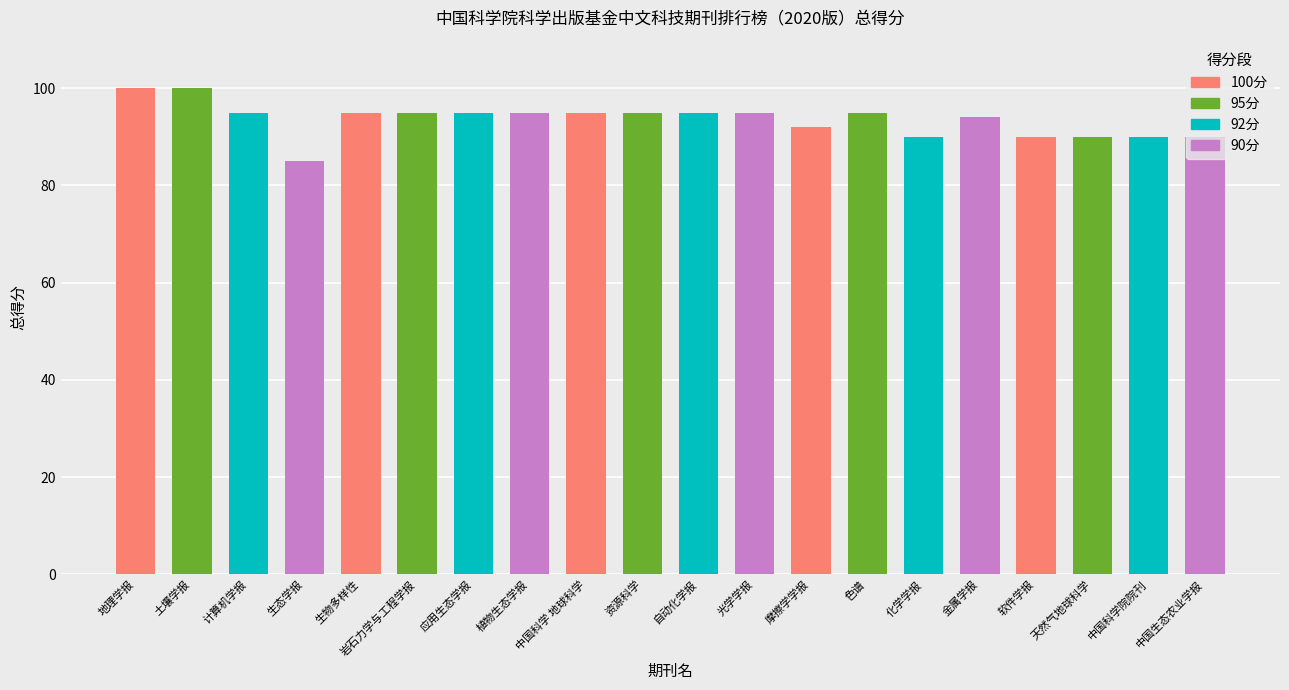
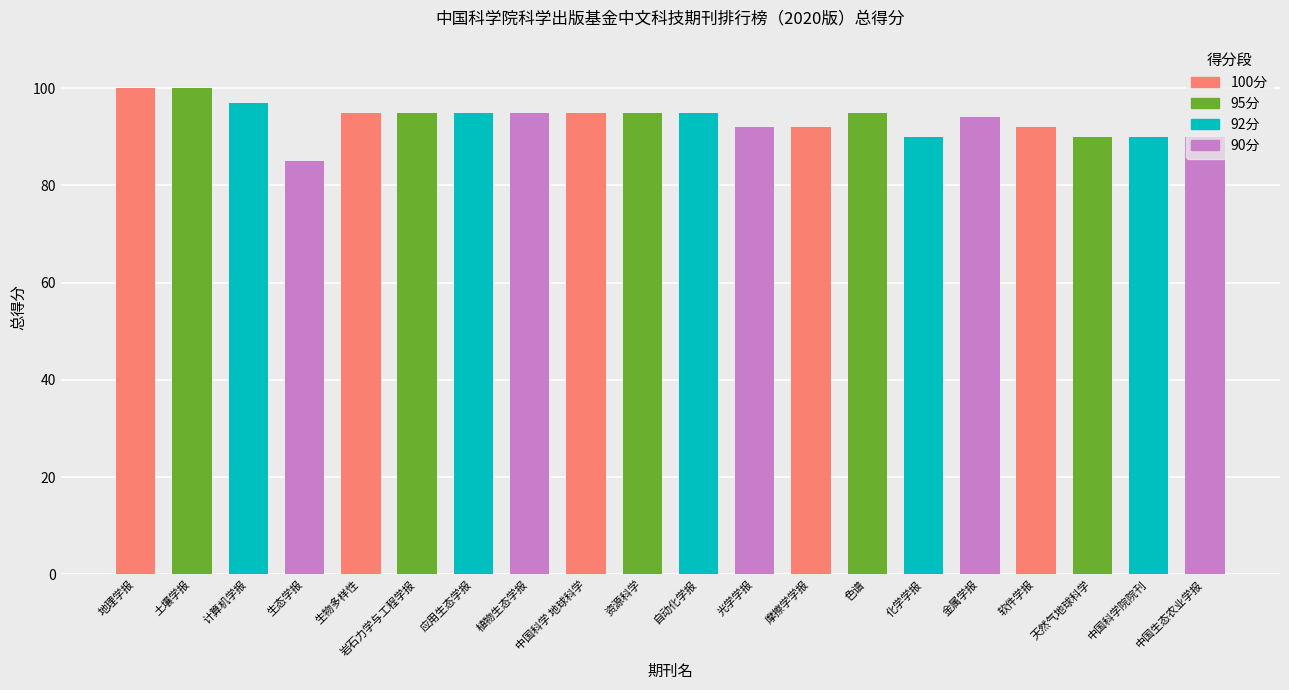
  {
    "地理学报": 100,
    "土壤学报": 100,
-   "计算机学报": 95,
+   "计算机学报": 97,
    "生态学报": 85,
    "生物多样性": 95,
    "岩石力学与工程学报": 95,
    "应用生态学报": 95,
    "植物生态学报": 95,
    "中国科学 地球科学": 95,
    "资源科学": 95,
    "自动化学报": 95,
-   "光学学报": 95,
+   "光学学报": 92,
    "摩擦学学报": 92,
    "色谱": 95,
    "化学学报": 90,
    "金属学报": 94,
-   "软件学报": 90,
+   "软件学报": 92,
    "天然气地球科学": 90,
    "中国科学院院刊": 90
  }
